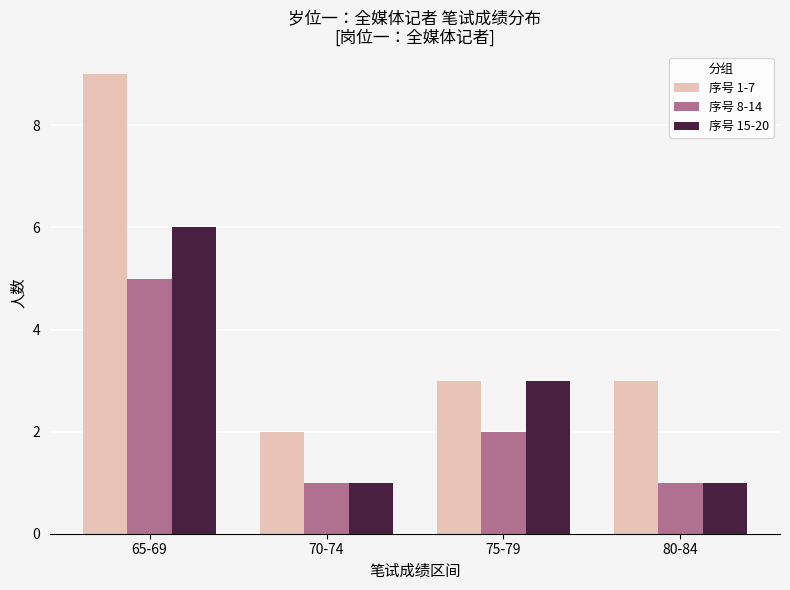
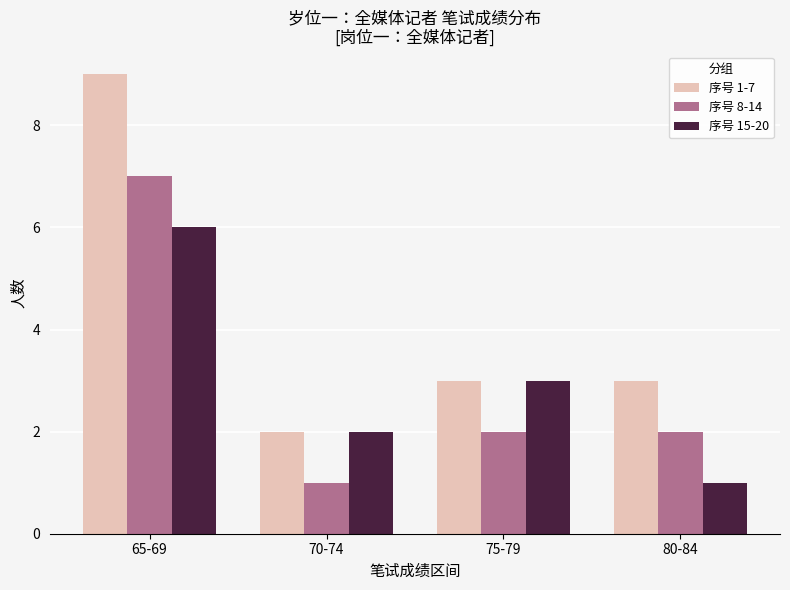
  {
    "序号 1-7": {
      "65-69": 9,
      "70-74": 2,
      "75-79": 3,
      "80-84": 3
    },
    "序号 8-14": {
-     "65-69": 5,
+     "65-69": 7,
      "70-74": 1,
      "75-79": 2,
-     "80-84": 1
+     "80-84": 2
    },
    "序号 15-20": {
      "65-69": 6,
-     "70-74": 1,
+     "70-74": 2,
      "75-79": 3,
      "80-84": 1
    }
  }
